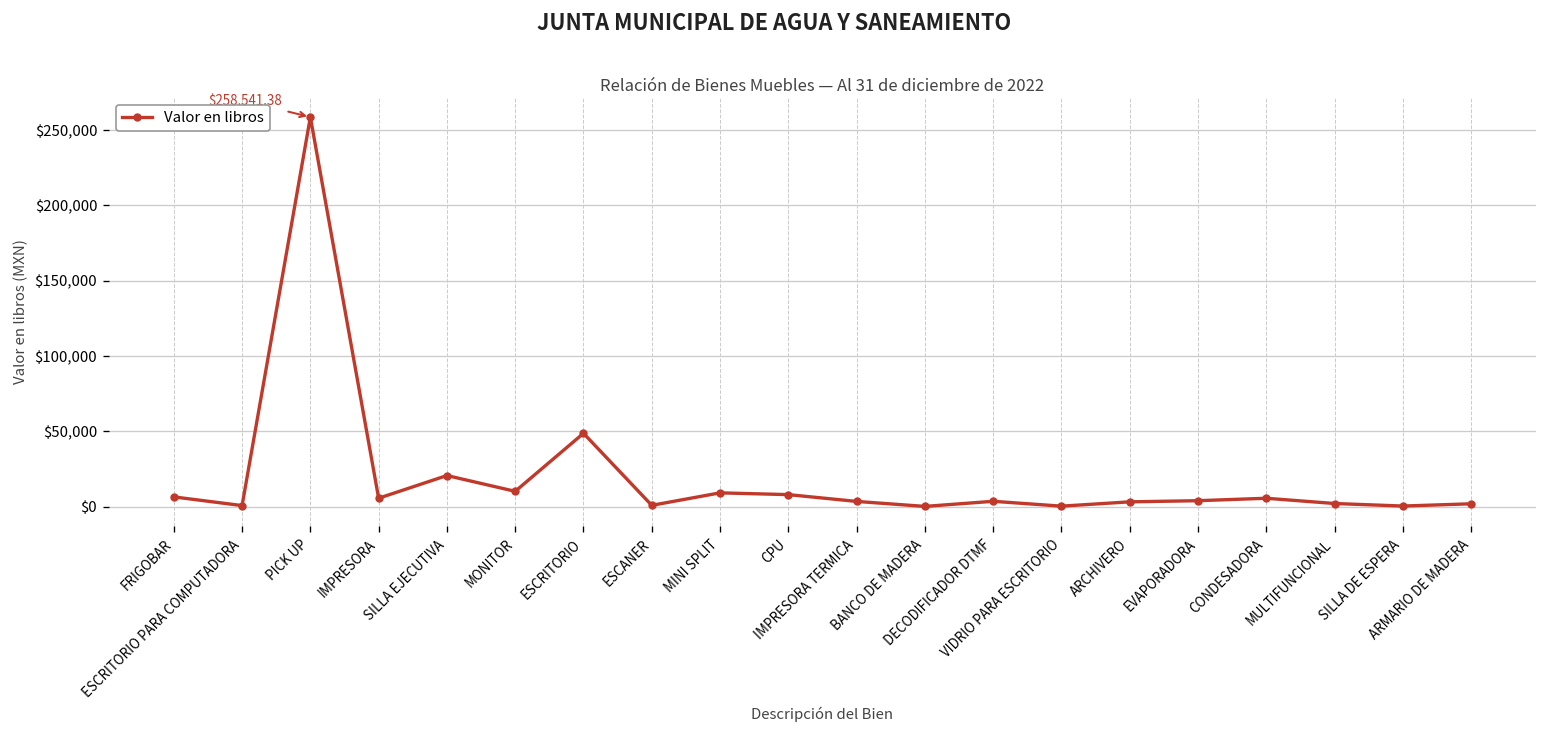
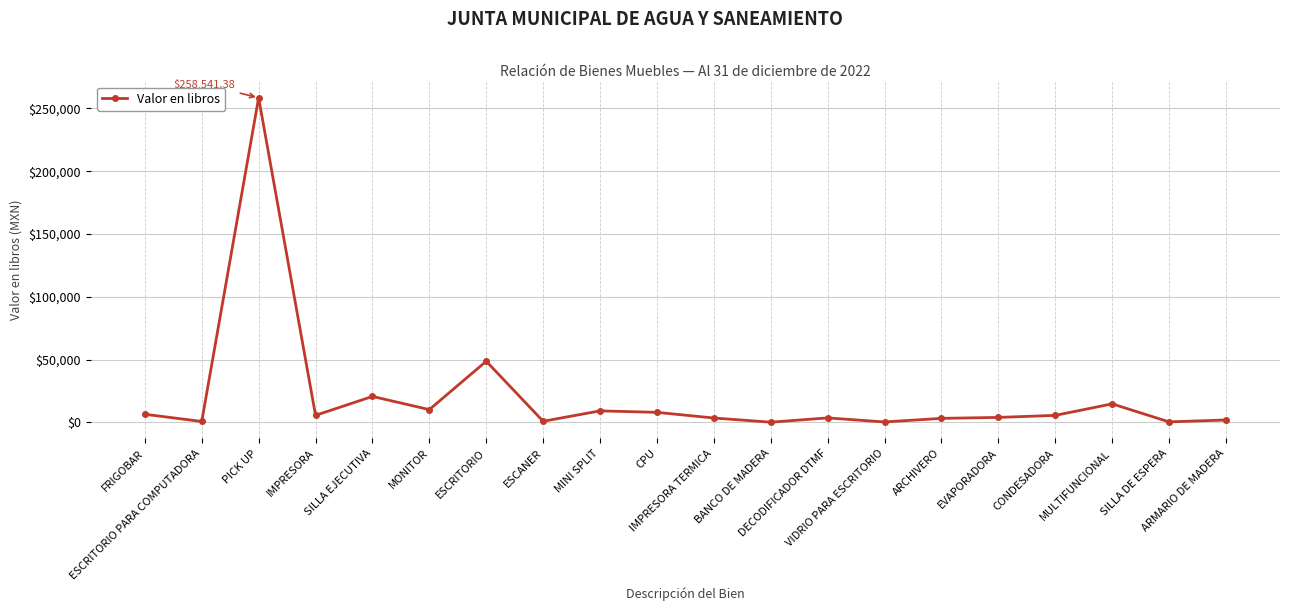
  {
    "FRIGOBAR": "$6,000",
    "ESCRITORIO PARA COMPUTADORA": "$1,000",
    "IMPRESORA": "$6,000",
    "SILLA EJECUTIVA": "$21,000",
    "MONITOR": "$10,000",
    "ESCRITORIO": "$49,000",
    "ESCANER": "$1,000",
    "MINI SPLIT": "$9,000",
    "CPU": "$8,000",
    "IMPRESORA TERMICA": "$3,000",
    "BANCO DE MADERA": "$0",
    "DECODIFICADOR DTMF": "$3,000",
    "VIDRIO PARA ESCRITORIO": "$0",
    "ARCHIVERO": "$3,000",
    "EVAPORADORA": "$4,000",
    "CONDESADORA": "$5,000",
-   "MULTIFUNCIONAL": "$2,000",
+   "MULTIFUNCIONAL": "$15,000",
    "SILLA DE ESPERA": "$0",
    "ARMARIO DE MADERA": "$2,000"
  }
